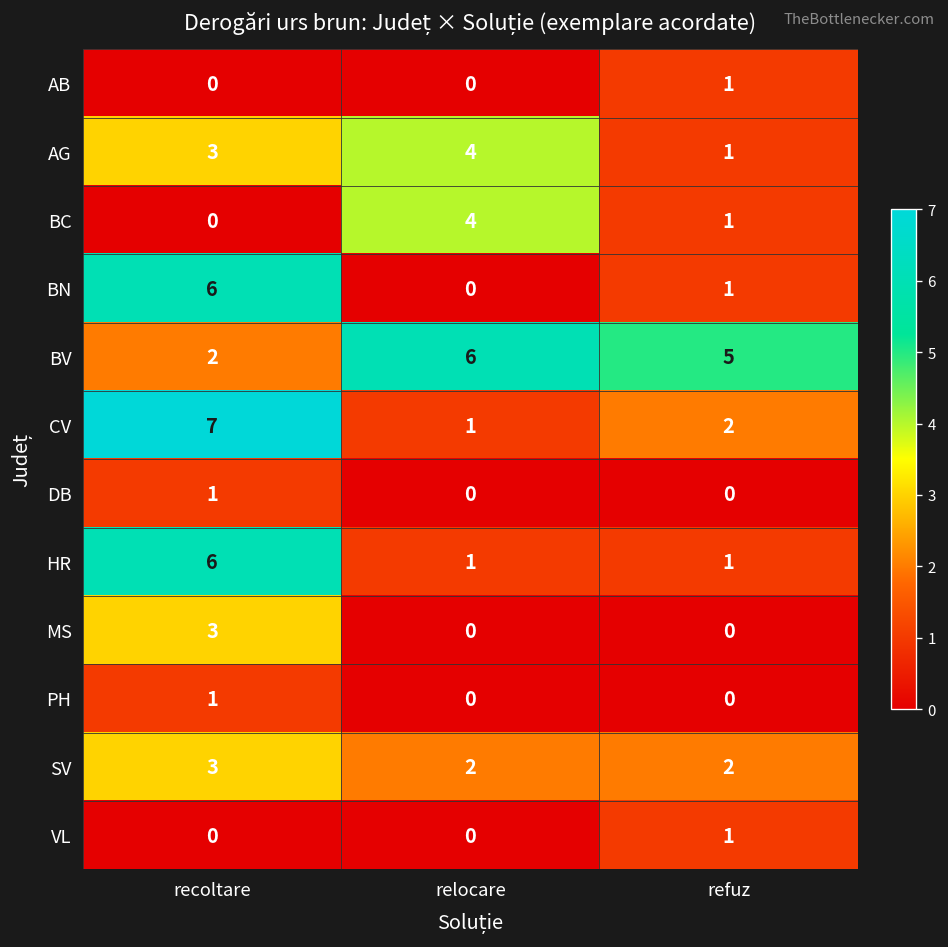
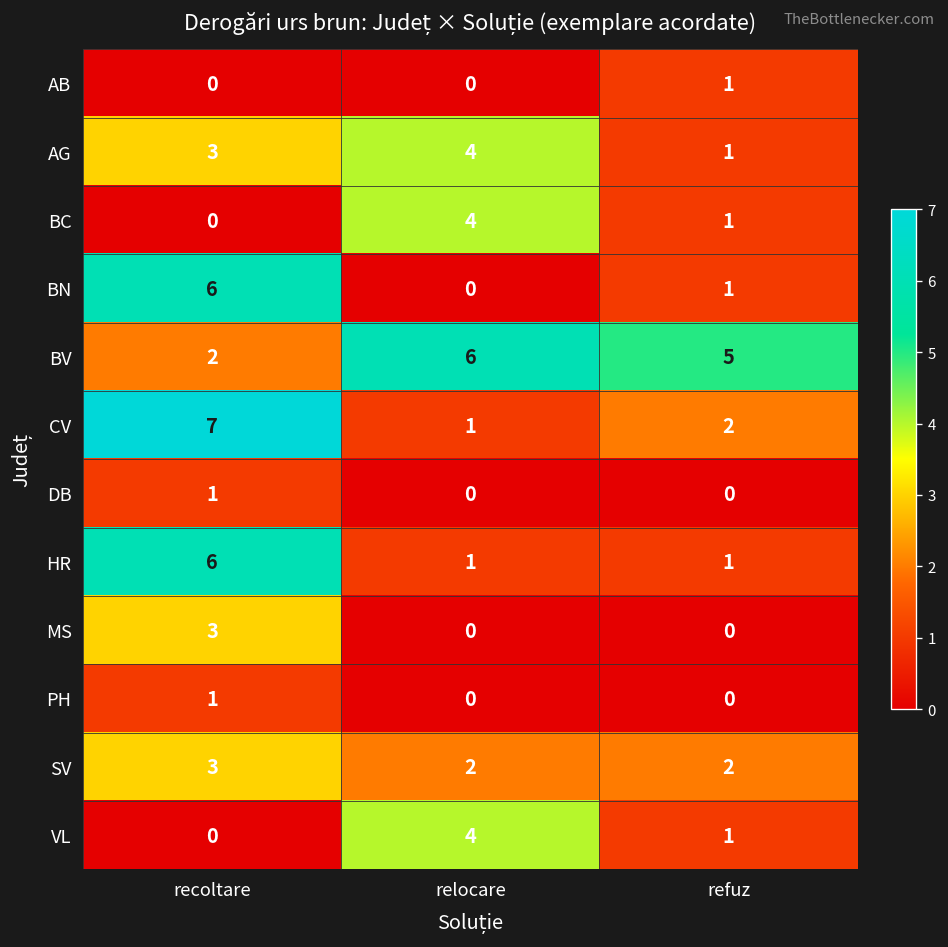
  {
    "AB": {
      "recoltare": 0,
      "relocare": 0,
      "refuz": 1
    },
    "AG": {
      "recoltare": 3,
      "relocare": 4,
      "refuz": 1
    },
    "BC": {
      "recoltare": 0,
      "relocare": 4,
      "refuz": 1
    },
    "BN": {
      "recoltare": 6,
      "relocare": 0,
      "refuz": 1
    },
    "BV": {
      "recoltare": 2,
      "relocare": 6,
      "refuz": 5
    },
    "CV": {
      "recoltare": 7,
      "relocare": 1,
      "refuz": 2
    },
    "DB": {
      "recoltare": 1,
      "relocare": 0,
      "refuz": 0
    },
    "HR": {
      "recoltare": 6,
      "relocare": 1,
      "refuz": 1
    },
    "MS": {
      "recoltare": 3,
      "relocare": 0,
      "refuz": 0
    },
    "PH": {
      "recoltare": 1,
      "relocare": 0,
      "refuz": 0
    },
    "SV": {
      "recoltare": 3,
      "relocare": 2,
      "refuz": 2
    },
    "VL": {
      "recoltare": 0,
-     "relocare": 0,
+     "relocare": 4,
      "refuz": 1
    }
  }
